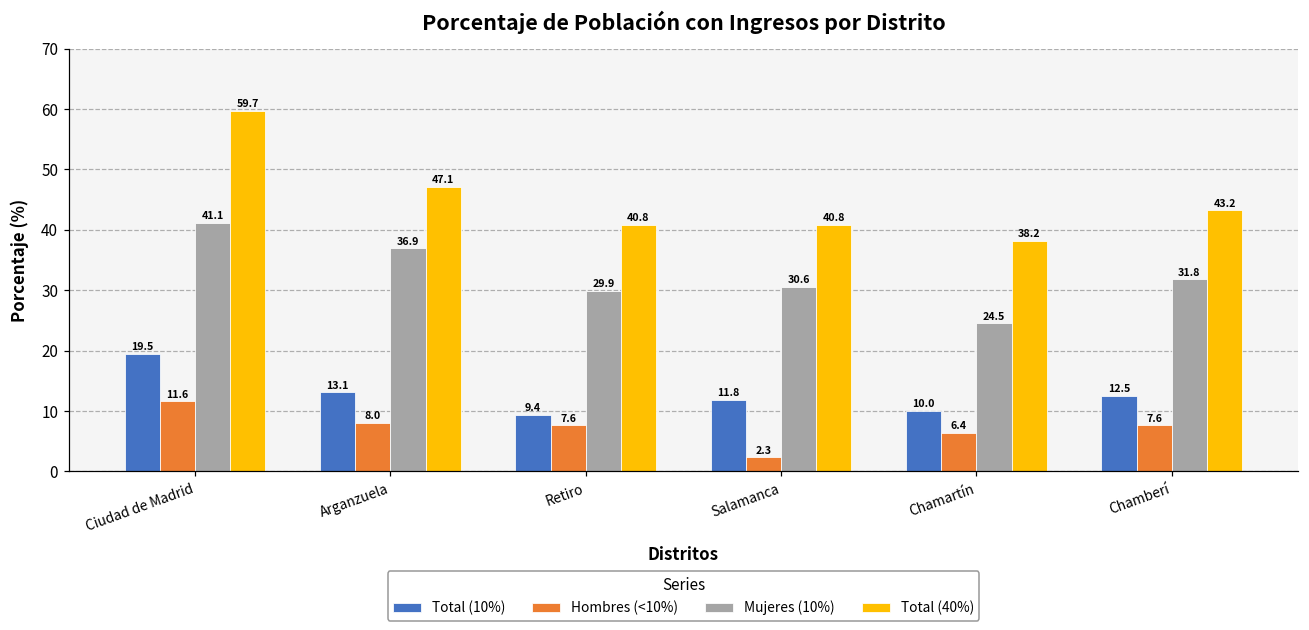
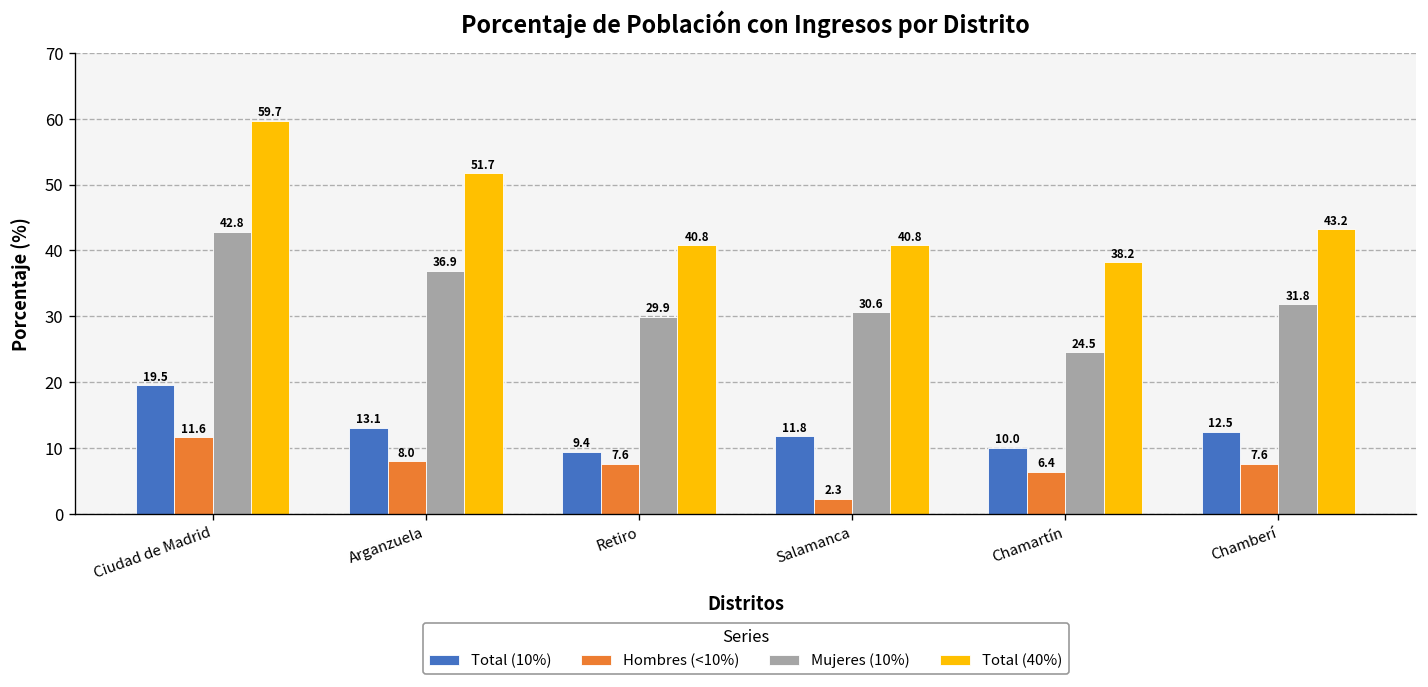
  {
    "Total (10%)": {
      "Ciudad de Madrid": 19.5,
      "Arganzuela": 13.1,
      "Retiro": 9.4,
      "Salamanca": 11.8,
      "Chamartín": 10.0,
      "Chamberí": 12.5
    },
    "Hombres (<10%)": {
      "Ciudad de Madrid": 11.6,
      "Arganzuela": 8.0,
      "Retiro": 7.6,
      "Salamanca": 2.3,
      "Chamartín": 6.4,
      "Chamberí": 7.6
    },
    "Mujeres (10%)": {
-     "Ciudad de Madrid": 41.1,
+     "Ciudad de Madrid": 42.8,
      "Arganzuela": 36.9,
      "Retiro": 29.9,
      "Salamanca": 30.6,
      "Chamartín": 24.5,
      "Chamberí": 31.8
    },
    "Total (40%)": {
      "Ciudad de Madrid": 59.7,
-     "Arganzuela": 47.1,
+     "Arganzuela": 51.7,
      "Retiro": 40.8,
      "Salamanca": 40.8,
      "Chamartín": 38.2,
      "Chamberí": 43.2
    }
  }
